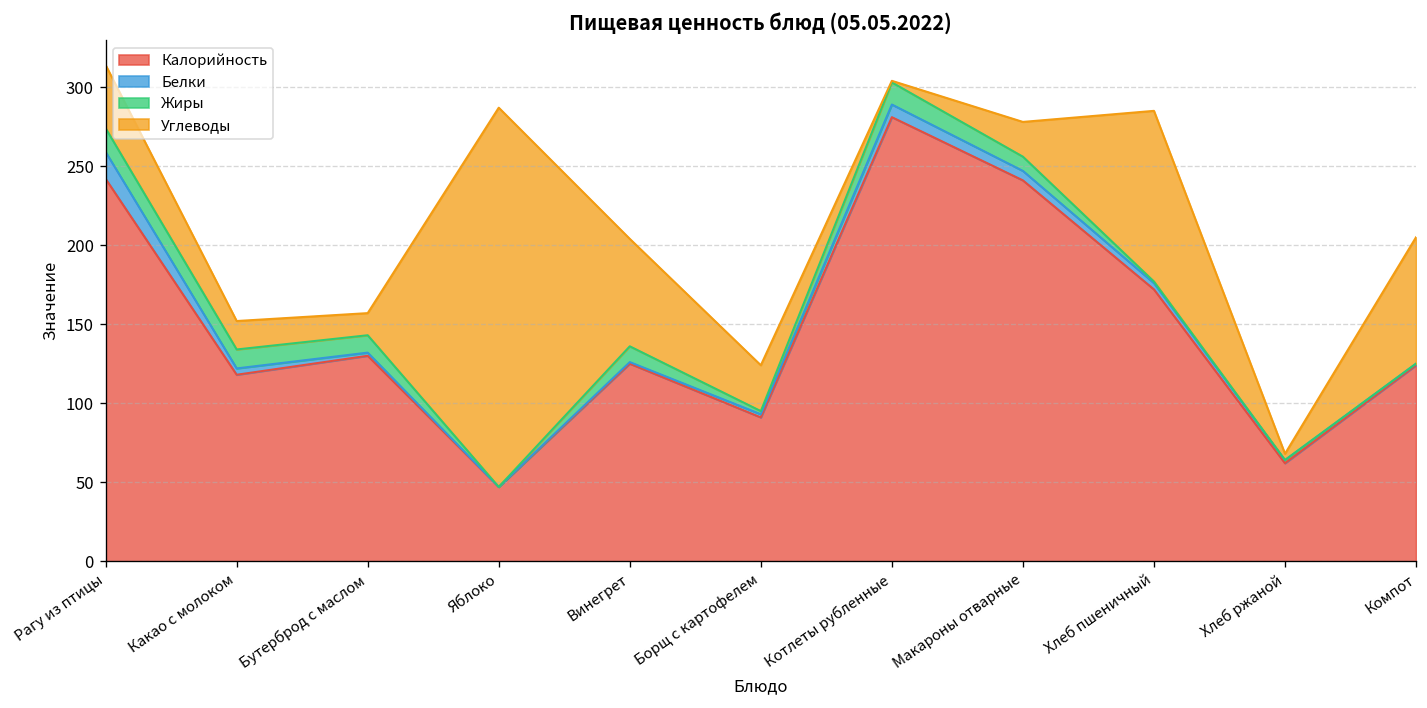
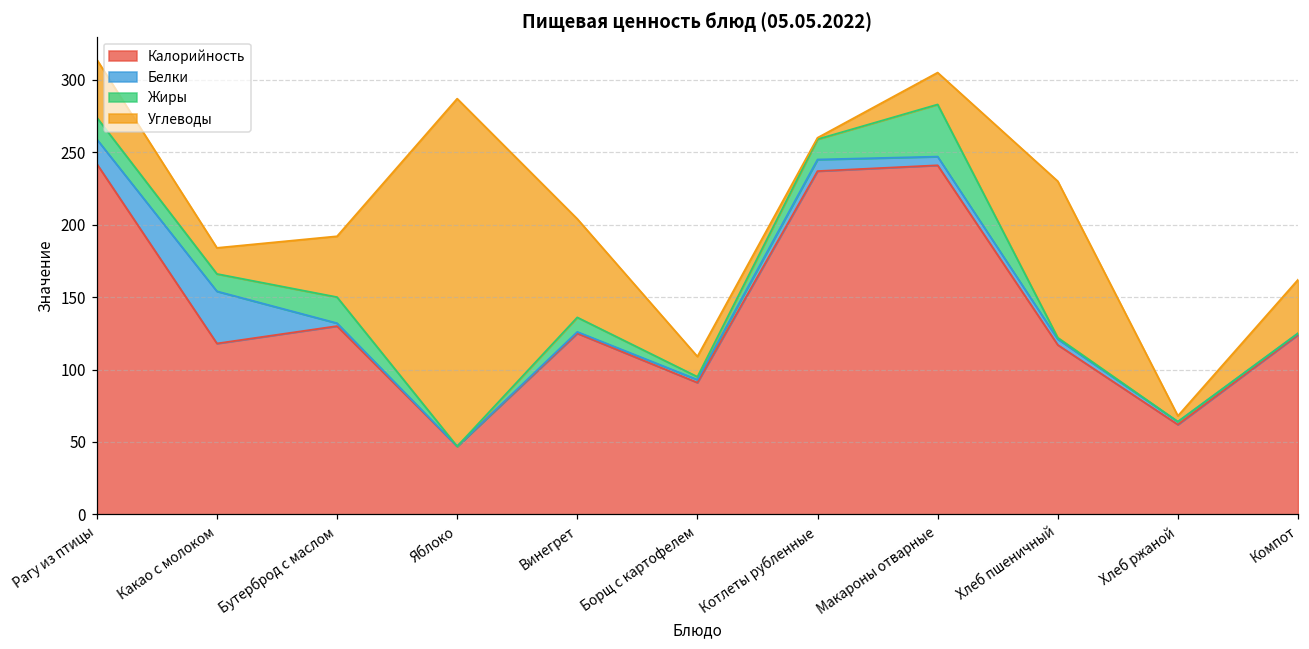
  {
    "Калорийность": {
      "Рагу из птицы": 242,
      "Какао с молоком": 118,
      "Бутерброд с маслом": 130,
      "Борщ с картофелем": 91,
-     "Котлеты рубленные": 281,
+     "Котлеты рубленные": 237,
      "Макароны отварные": 241,
-     "Хлеб пшеничный": 172,
+     "Хлеб пшеничный": 117,
      "Хлеб ржаной": 62
    },
    "Белки": {
      "Рагу из птицы": 17,
-     "Какао с молоком": 4,
+     "Какао с молоком": 36,
      "Бутерброд с маслом": 2,
      "Борщ с картофелем": 2,
      "Котлеты рубленные": 8,
      "Макароны отварные": 6
    },
    "Жиры": {
      "Рагу из птицы": 15,
      "Какао с молоком": 12,
-     "Бутерброд с маслом": 11,
+     "Бутерброд с маслом": 18,
      "Винегрет": 10,
      "Борщ с картофелем": 2,
-     "Макароны отварные": 9
+     "Макароны отварные": 36
    },
    "Углеводы": {
      "Рагу из птицы": 40,
      "Какао с молоком": 18,
-     "Бутерброд с маслом": 14,
+     "Бутерброд с маслом": 42,
      "Яблоко": 240,
      "Винегрет": 68,
-     "Борщ с картофелем": 29,
+     "Борщ с картофелем": 14,
      "Макароны отварные": 22,
      "Хлеб пшеничный": 108,
      "Хлеб ржаной": 4,
-     "Компот": 80
+     "Компот": 37
    }
  }
